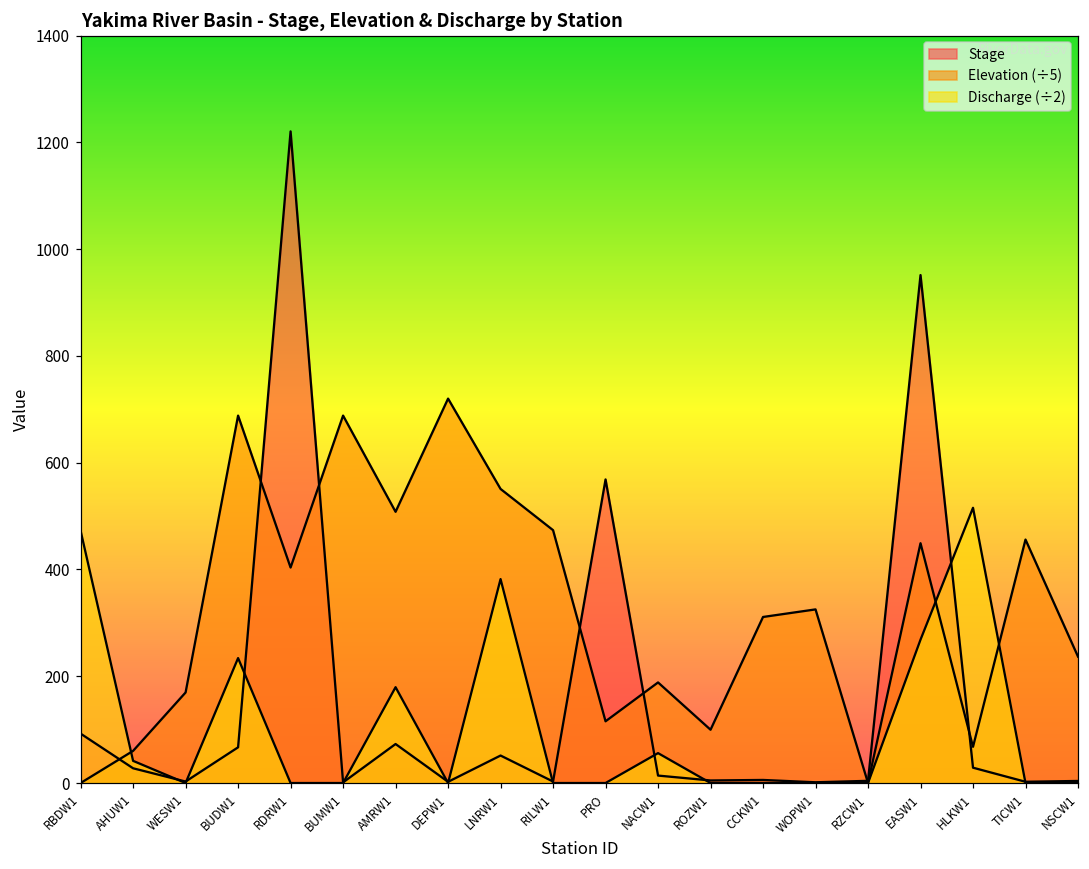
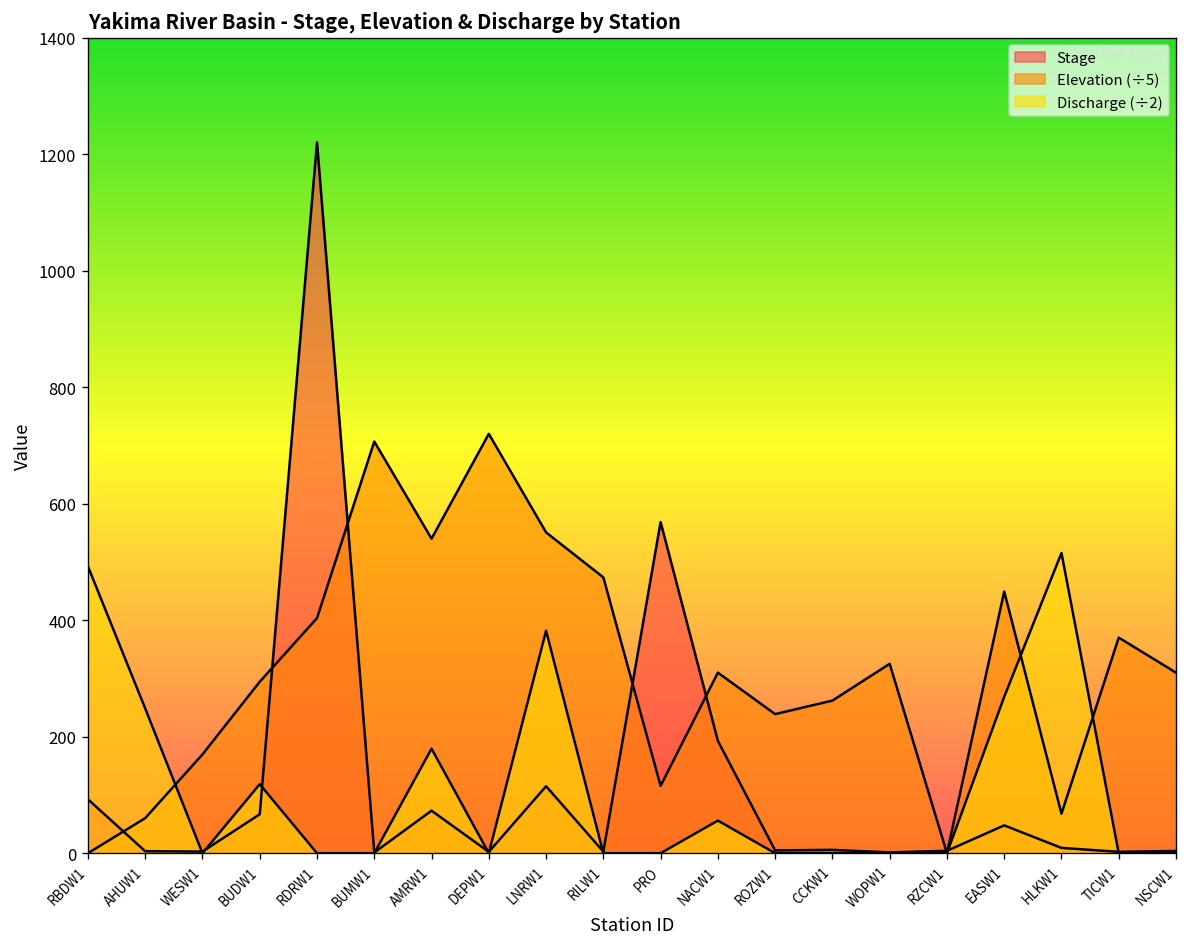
  {
    "Stage": {
      "RBDW1": 90,
-     "AHUW1": 30,
+     "AHUW1": 0,
      "BUDW1": 70,
      "RDRW1": 1220,
      "AMRW1": 70,
-     "LNRW1": 50,
+     "LNRW1": 120,
      "PRO": 570,
-     "NACW1": 10,
+     "NACW1": 190,
      "CCKW1": 10,
-     "EASW1": 950,
-     "HLKW1": 30
+     "EASW1": 50,
+     "HLKW1": 10
    },
    "Elevation (÷5)": {
      "RBDW1": 0,
      "AHUW1": 60,
      "WESW1": 170,
-     "BUDW1": 690,
+     "BUDW1": 290,
      "RDRW1": 400,
-     "BUMW1": 690,
-     "AMRW1": 510,
+     "BUMW1": 710,
+     "AMRW1": 540,
      "DEPW1": 720,
      "LNRW1": 550,
      "RILW1": 470,
      "PRO": 120,
-     "NACW1": 190,
-     "ROZW1": 100,
-     "CCKW1": 310,
+     "NACW1": 310,
+     "ROZW1": 240,
+     "CCKW1": 260,
      "WOPW1": 330,
      "EASW1": 450,
      "HLKW1": 70,
-     "TICW1": 460,
-     "NSCW1": 240
+     "TICW1": 370,
+     "NSCW1": 310
    },
    "Discharge (÷2)": {
-     "RBDW1": 470,
-     "AHUW1": 40,
-     "BUDW1": 230,
+     "RBDW1": 490,
+     "AHUW1": 250,
+     "BUDW1": 120,
      "RDRW1": 0,
      "AMRW1": 180,
      "LNRW1": 380,
      "PRO": 0,
      "NACW1": 60,
      "CCKW1": 0,
      "EASW1": 270,
      "HLKW1": 520
    }
  }
